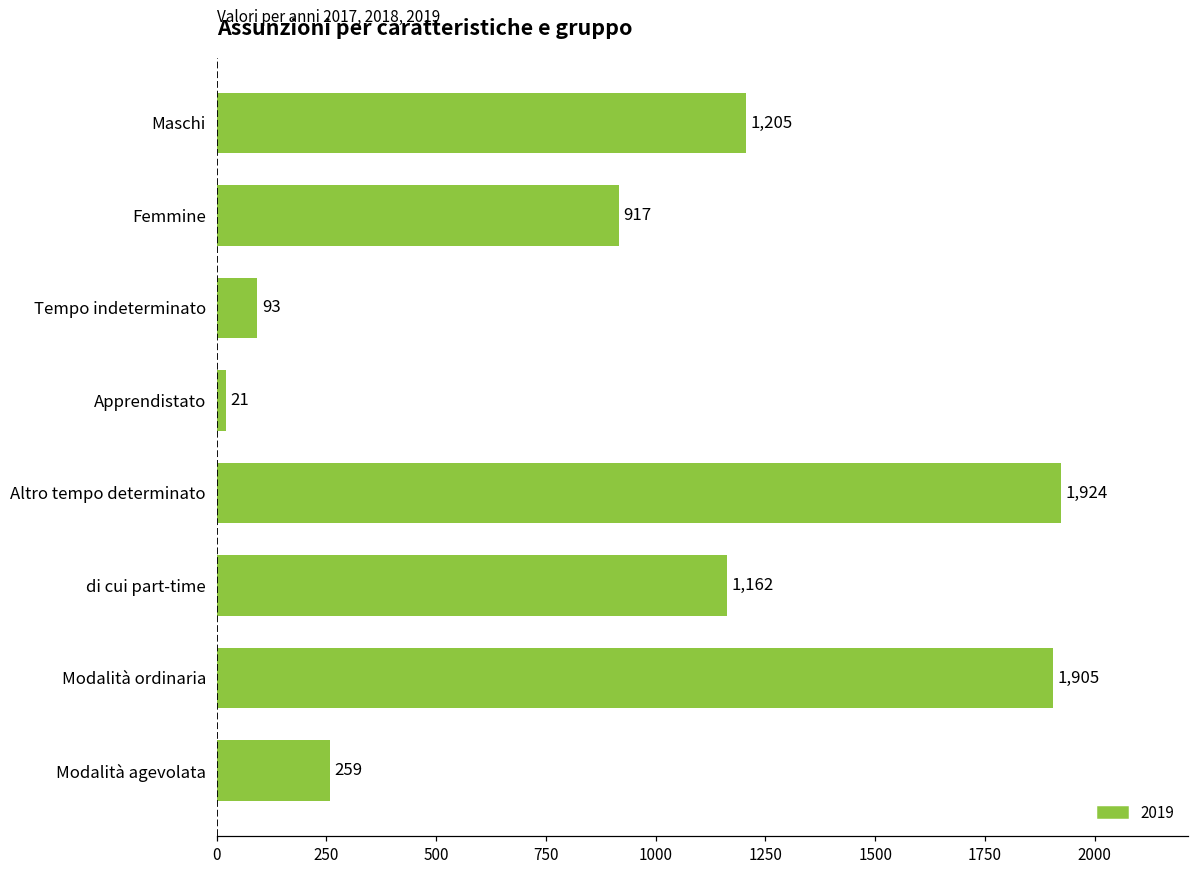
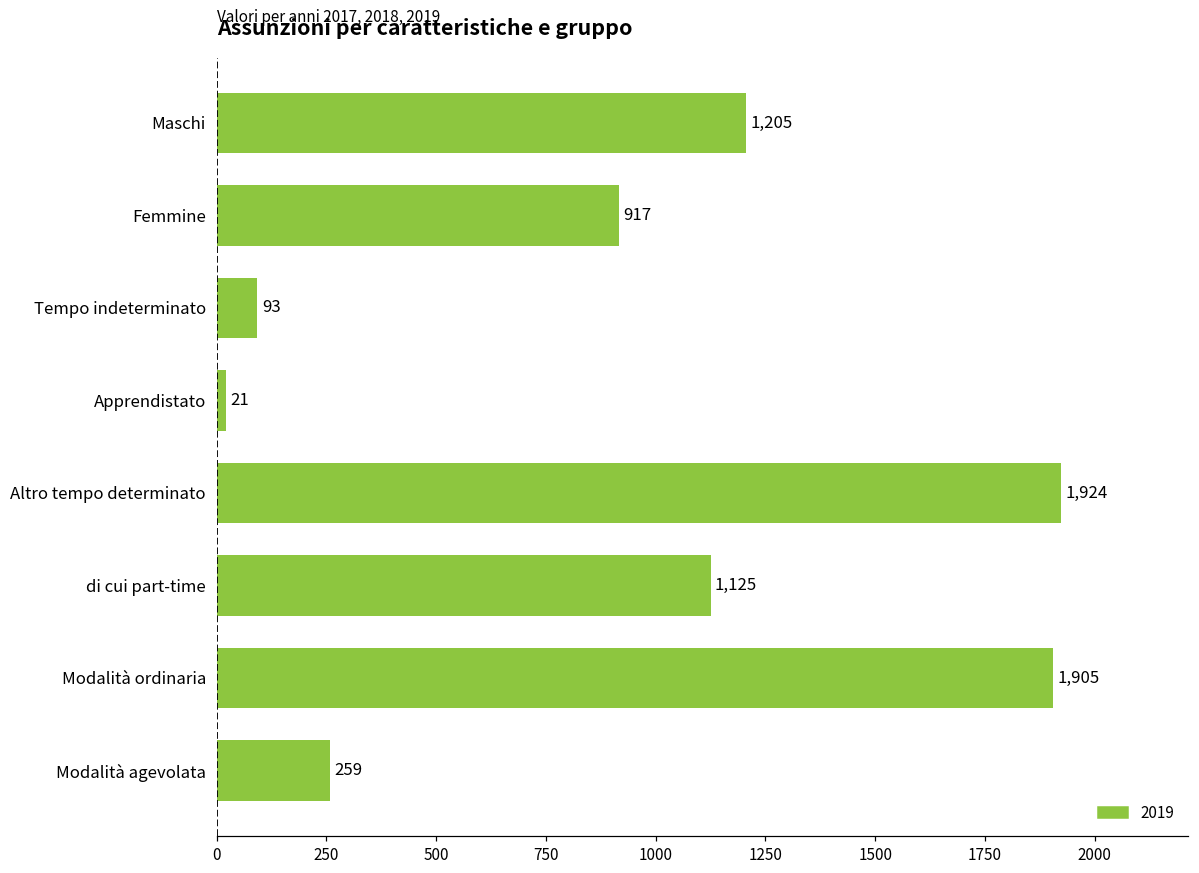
  {
    "Maschi": "1,205",
    "Femmine": "917",
    "Tempo indeterminato": "93",
    "Apprendistato": "21",
    "Altro tempo determinato": "1,924",
-   "di cui part-time": "1,162",
+   "di cui part-time": "1,125",
    "Modalità ordinaria": "1,905",
    "Modalità agevolata": "259"
  }
